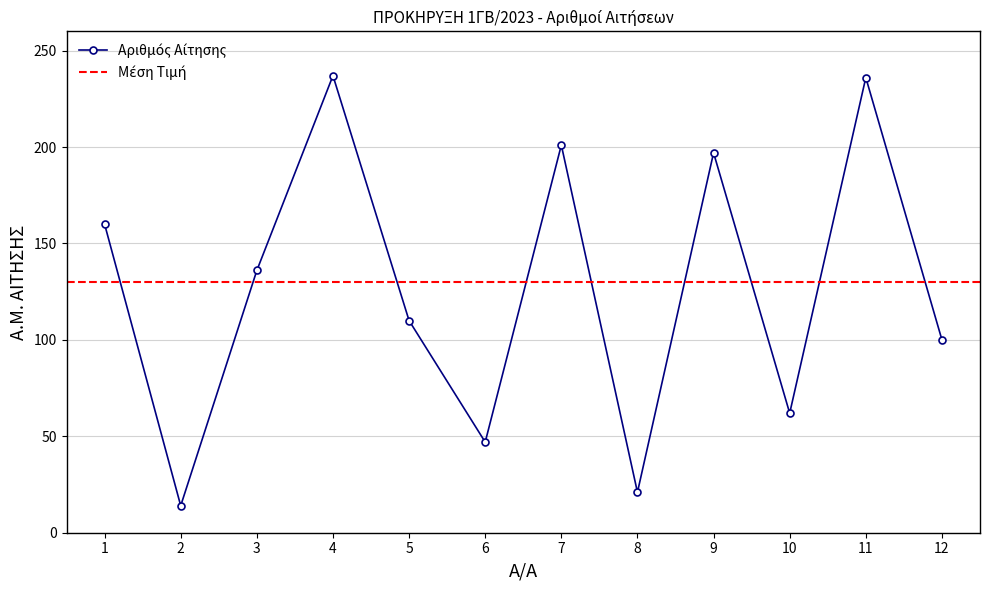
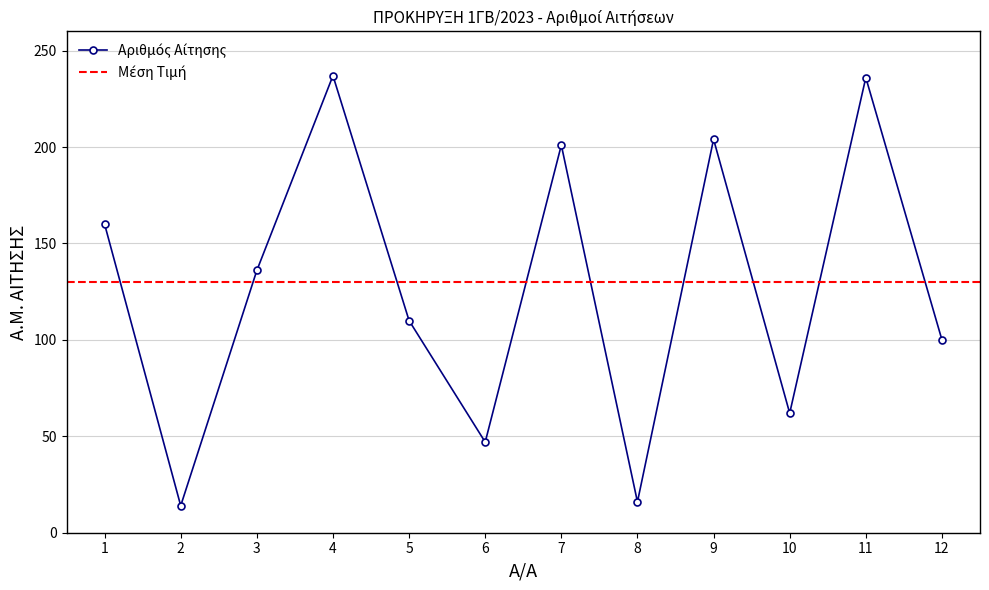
  {
    "1": 160,
    "2": 14,
    "3": 136,
    "4": 237,
    "5": 110,
    "6": 47,
    "7": 201,
-   "8": 21,
-   "9": 197,
+   "8": 16,
+   "9": 204,
    "10": 62,
    "11": 236,
    "12": 100
  }
